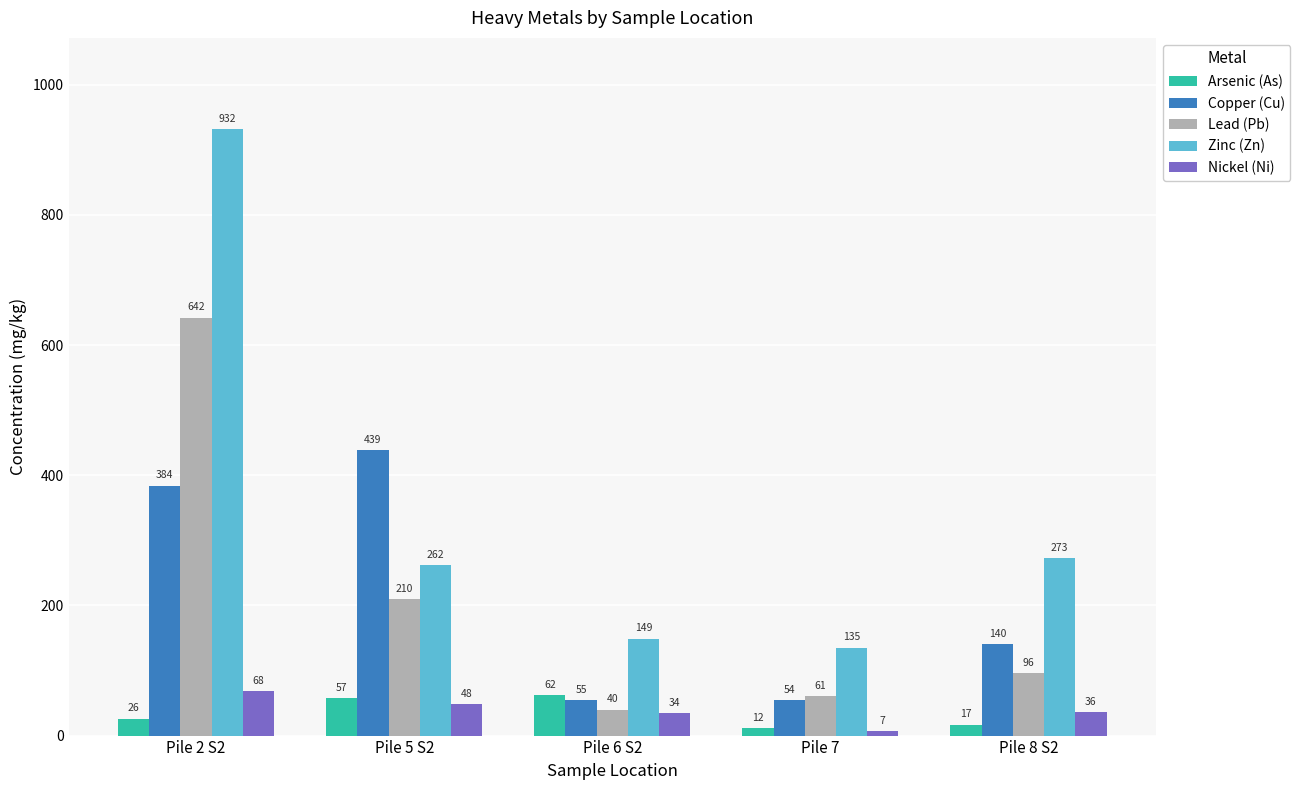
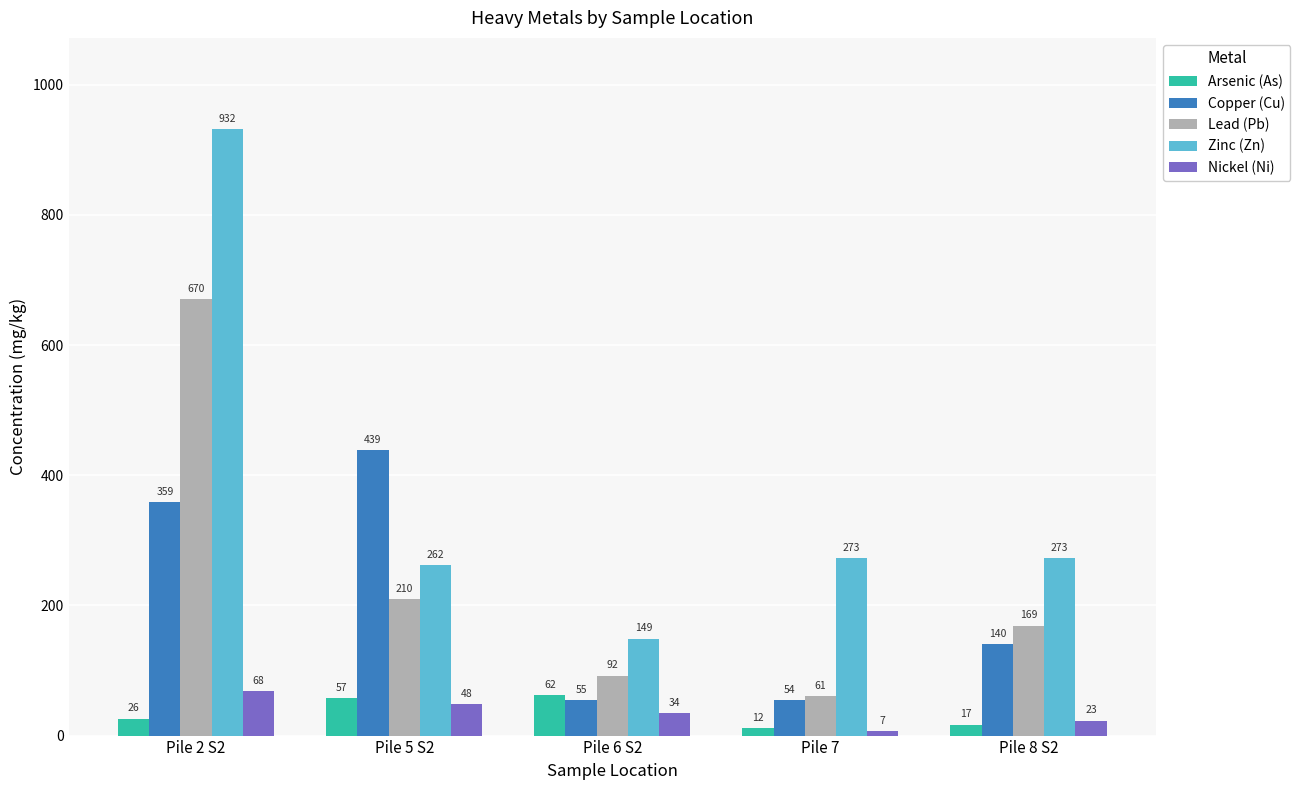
  {
    "Arsenic (As)": {
      "Pile 2 S2": 26,
      "Pile 5 S2": 57,
      "Pile 6 S2": 62,
      "Pile 7": 12,
      "Pile 8 S2": 17
    },
    "Copper (Cu)": {
-     "Pile 2 S2": 384,
+     "Pile 2 S2": 359,
      "Pile 5 S2": 439,
      "Pile 6 S2": 55,
      "Pile 7": 54,
      "Pile 8 S2": 140
    },
    "Lead (Pb)": {
-     "Pile 2 S2": 642,
+     "Pile 2 S2": 670,
      "Pile 5 S2": 210,
-     "Pile 6 S2": 40,
+     "Pile 6 S2": 92,
      "Pile 7": 61,
-     "Pile 8 S2": 96
+     "Pile 8 S2": 169
    },
    "Zinc (Zn)": {
      "Pile 2 S2": 932,
      "Pile 5 S2": 262,
      "Pile 6 S2": 149,
-     "Pile 7": 135,
+     "Pile 7": 273,
      "Pile 8 S2": 273
    },
    "Nickel (Ni)": {
      "Pile 2 S2": 68,
      "Pile 5 S2": 48,
      "Pile 6 S2": 34,
      "Pile 7": 7,
-     "Pile 8 S2": 36
+     "Pile 8 S2": 23
    }
  }
